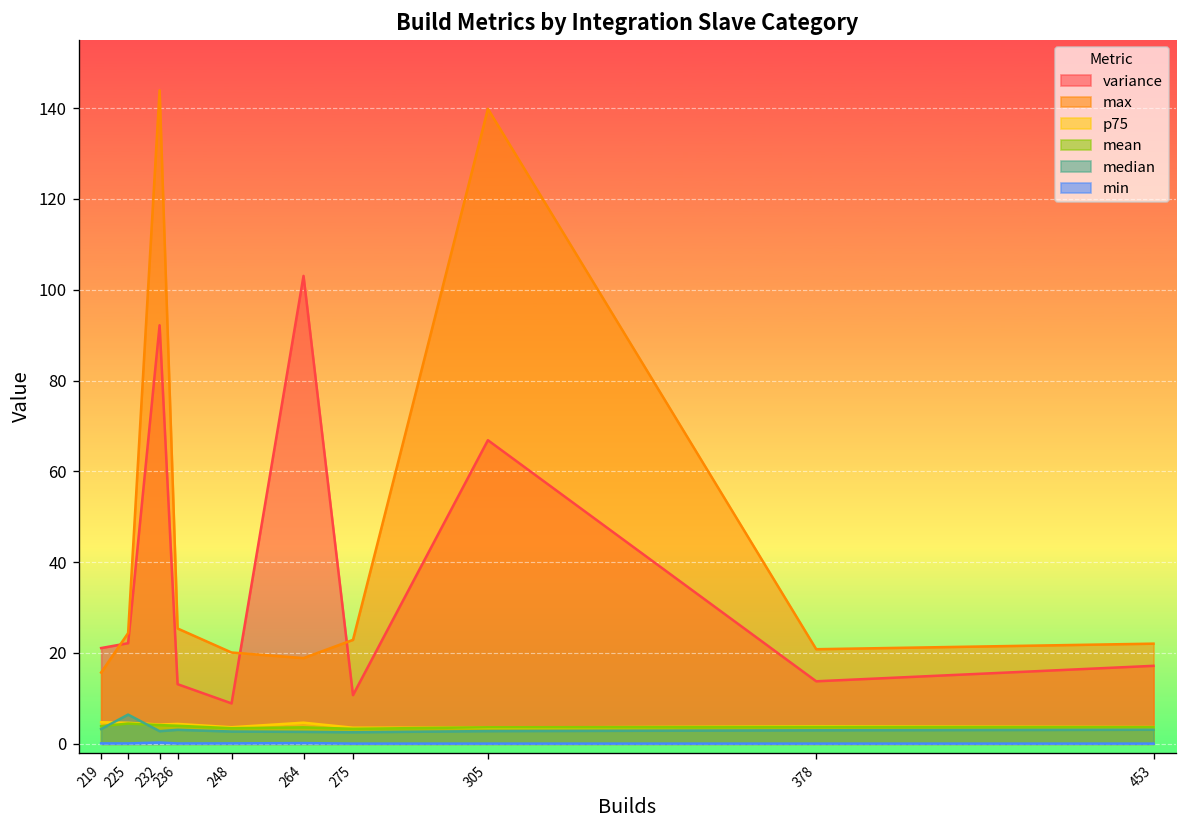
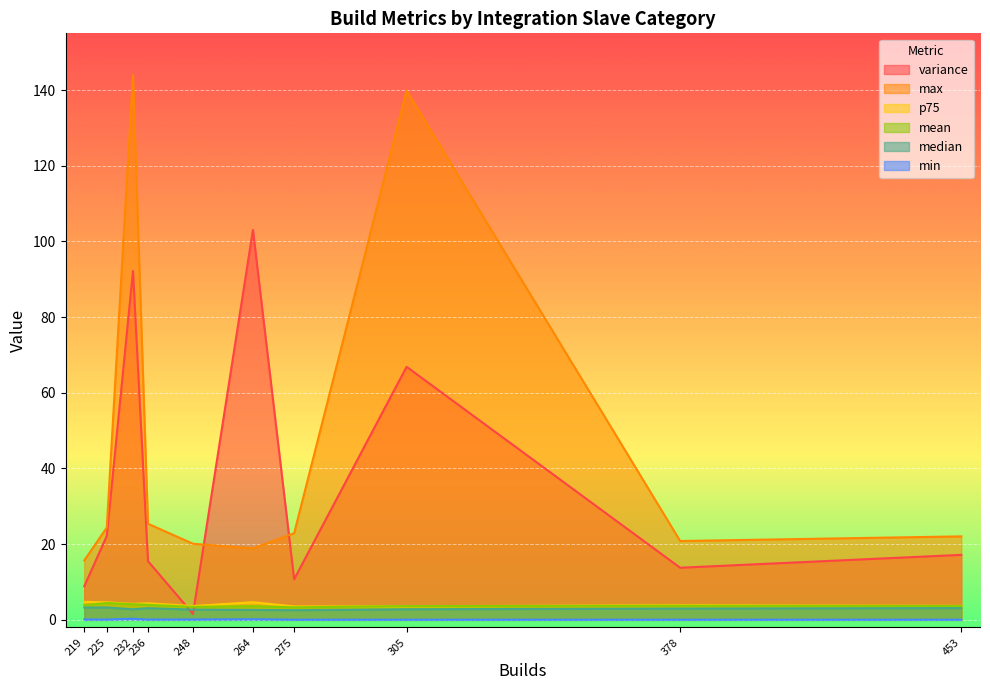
  {
    "variance": {
-     "219": 21,
+     "219": 9,
      "225": 22,
      "232": 92,
-     "236": 13,
-     "248": 9,
+     "236": 16,
+     "248": 2,
      "264": 103,
      "275": 11,
      "305": 67,
      "378": 14,
      "453": 17
    },
    "mean": {
      "264": 4
    },
    "median": {
-     "225": 6,
+     "225": 3,
      "232": 3,
      "236": 3,
      "248": 3,
      "264": 3,
      "275": 3,
      "305": 3,
      "378": 3
    },
    "min": {
      "219": 0,
      "225": 0,
      "232": 0,
      "236": 0,
      "248": 0,
      "264": 0,
      "275": 0,
      "305": 0,
      "378": 0,
      "453": 0
    }
  }
